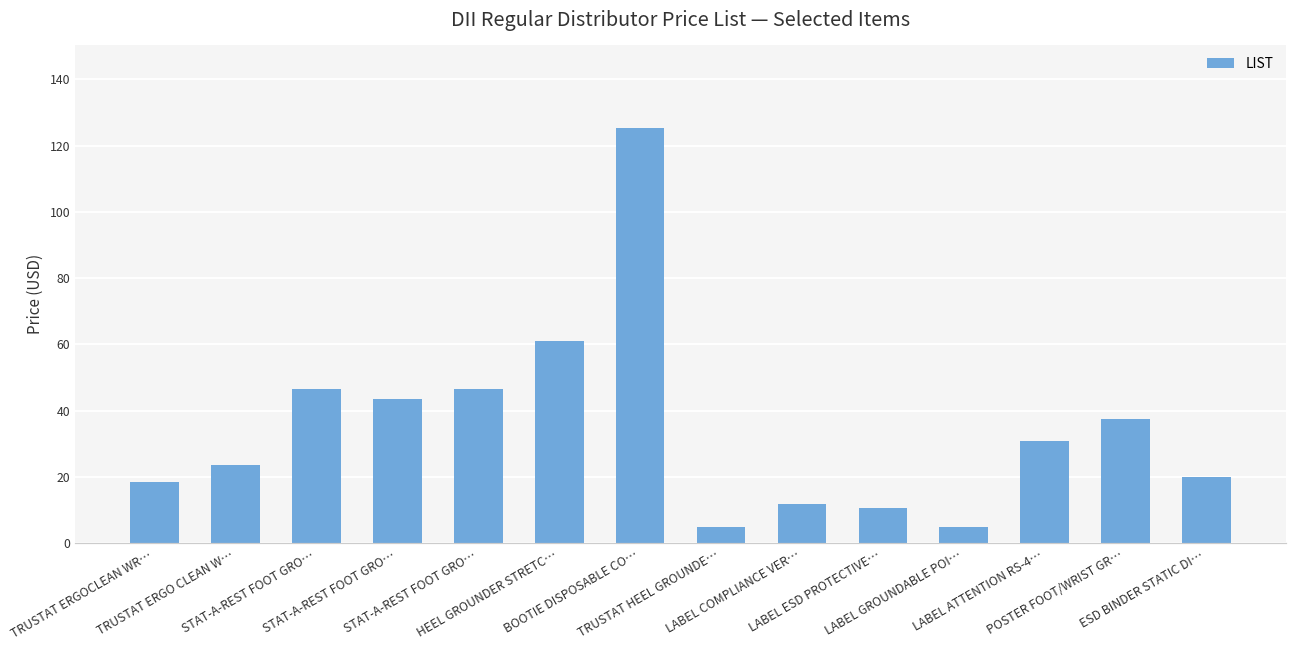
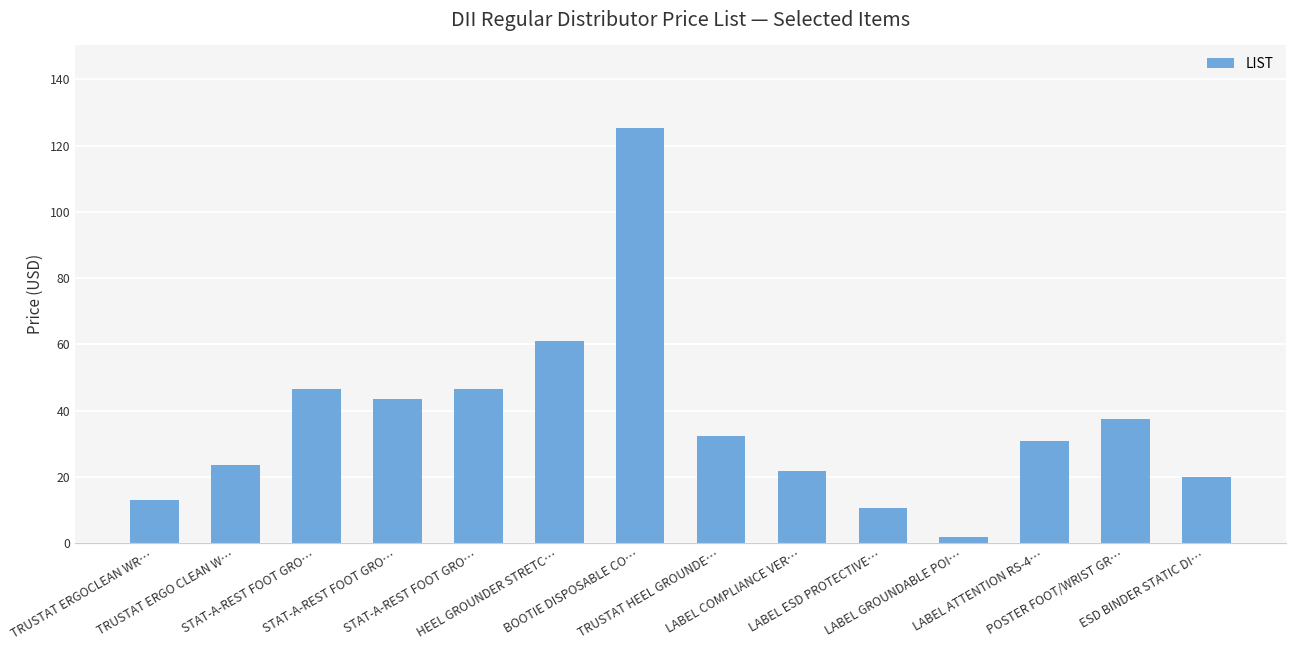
  {
-   "TRUSTAT ERGOCLEAN WR…": 19,
+   "TRUSTAT ERGOCLEAN WR…": 13,
    "TRUSTAT ERGO CLEAN W…": 24,
    "HEEL GROUNDER STRETC…": 61,
    "BOOTIE DISPOSABLE CO…": 125,
-   "TRUSTAT HEEL GROUNDE…": 5,
-   "LABEL COMPLIANCE VER…": 12,
+   "TRUSTAT HEEL GROUNDE…": 33,
+   "LABEL COMPLIANCE VER…": 22,
    "LABEL ESD PROTECTIVE…": 11,
-   "LABEL GROUNDABLE POI…": 5,
+   "LABEL GROUNDABLE POI…": 2,
    "LABEL ATTENTION RS-4…": 31,
    "POSTER FOOT/WRIST GR…": 37,
    "ESD BINDER STATIC DI…": 20
  }
